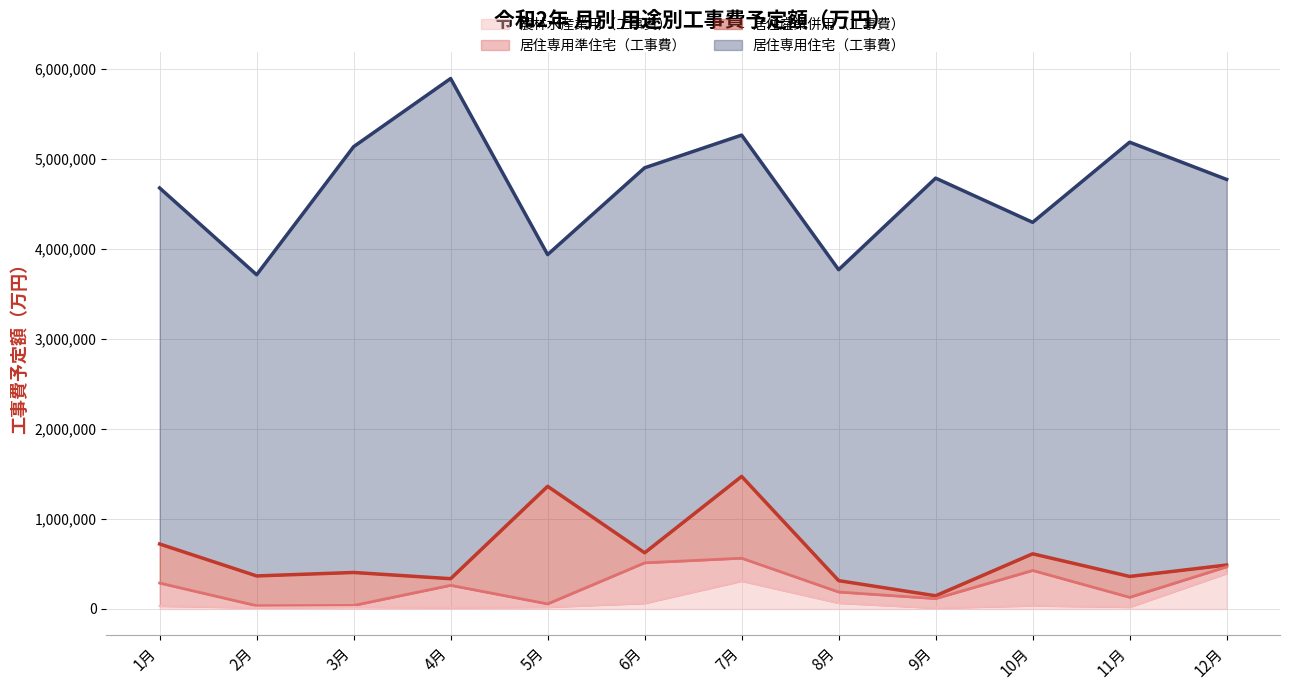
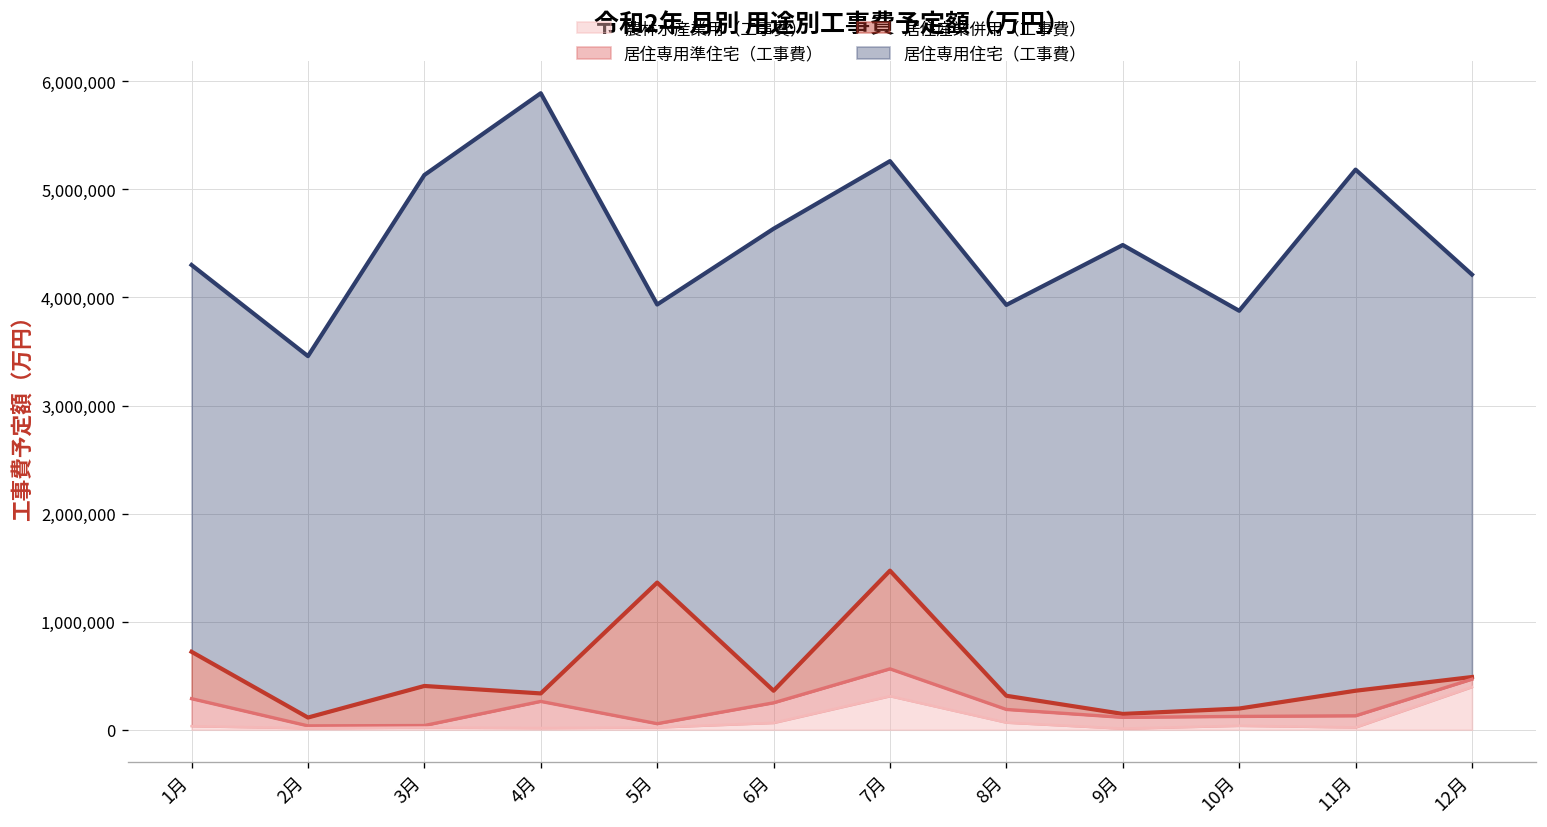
  {
    "農林水産業用（工事費）": {
      "1月": "0",
      "4月": "0",
      "5月": "0",
      "6月": "100,000",
      "7月": "300,000",
      "8月": "100,000",
      "9月": "0",
      "10月": "0",
      "11月": "0",
      "12月": "400,000"
    },
    "居住専用準住宅（工事費）": {
      "1月": "300,000",
      "4月": "200,000",
      "5月": "0",
-     "6月": "400,000",
+     "6月": "200,000",
      "7月": "300,000",
      "8月": "100,000",
      "9月": "100,000",
-     "10月": "400,000",
+     "10月": "100,000",
      "11月": "100,000"
    },
    "居住産業併用（工事費）": {
      "1月": "400,000",
-     "2月": "300,000",
+     "2月": "100,000",
      "3月": "400,000",
      "4月": "100,000",
      "5月": "1,300,000",
      "6月": "100,000",
      "7月": "900,000",
      "8月": "100,000",
      "9月": "0",
-     "10月": "200,000",
+     "10月": "100,000",
      "11月": "200,000"
    },
    "居住専用住宅（工事費）": {
-     "1月": "4,000,000",
+     "1月": "3,600,000",
      "2月": "3,300,000",
      "3月": "4,700,000",
      "4月": "5,600,000",
      "5月": "2,600,000",
      "6月": "4,300,000",
      "7月": "3,800,000",
-     "8月": "3,500,000",
-     "9月": "4,600,000",
+     "8月": "3,600,000",
+     "9月": "4,300,000",
      "10月": "3,700,000",
      "11月": "4,800,000",
-     "12月": "4,300,000"
+     "12月": "3,700,000"
    }
  }
